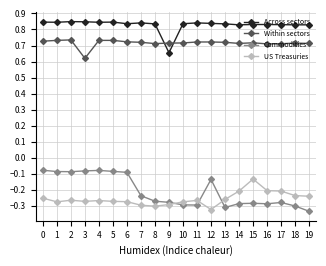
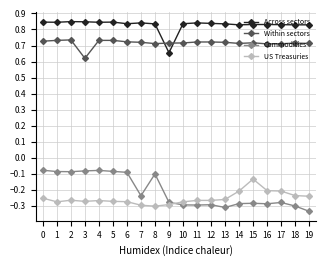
  {
    "Across sectors": {
      "0": 0.85,
      "1": 0.85,
      "2": 0.85,
      "3": 0.85,
      "4": 0.85,
      "5": 0.85,
      "6": 0.84,
      "7": 0.84,
      "8": 0.84,
      "9": 0.66,
      "10": 0.84,
      "11": 0.84,
      "12": 0.84,
      "13": 0.84,
      "14": 0.83,
      "15": 0.83,
      "16": 0.83,
      "17": 0.83,
      "18": 0.83,
      "19": 0.83
    },
    "Within sectors": {
      "0": 0.73,
      "1": 0.73,
      "2": 0.74,
      "3": 0.62,
      "4": 0.73,
      "5": 0.73,
      "6": 0.72,
      "7": 0.72,
      "8": 0.71,
      "9": 0.72,
      "10": 0.72,
      "11": 0.72,
      "12": 0.72,
      "13": 0.72,
      "14": 0.71,
      "15": 0.72,
      "16": 0.71,
      "17": 0.71,
      "18": 0.72,
      "19": 0.71
    },
    "Commodities": {
      "0": -0.08,
      "1": -0.09,
      "2": -0.09,
      "3": -0.08,
      "4": -0.08,
      "5": -0.09,
      "6": -0.09,
      "7": -0.24,
-     "8": -0.27,
+     "8": -0.10,
      "10": -0.29,
      "11": -0.30,
-     "12": -0.14,
+     "12": -0.29,
      "13": -0.31,
      "14": -0.29,
      "15": -0.28,
      "16": -0.29,
      "17": -0.28,
      "18": -0.30,
      "19": -0.33
    },
    "US Treasuries": {
      "0": -0.25,
      "1": -0.28,
      "2": -0.27,
      "3": -0.27,
      "4": -0.27,
      "5": -0.27,
      "6": -0.27,
      "7": -0.30,
      "8": -0.30,
      "10": -0.28,
      "11": -0.27,
-     "12": -0.32,
+     "12": -0.27,
      "13": -0.26,
      "14": -0.21,
      "15": -0.13,
      "16": -0.21,
      "17": -0.21,
      "18": -0.24,
      "19": -0.24
    }
  }
